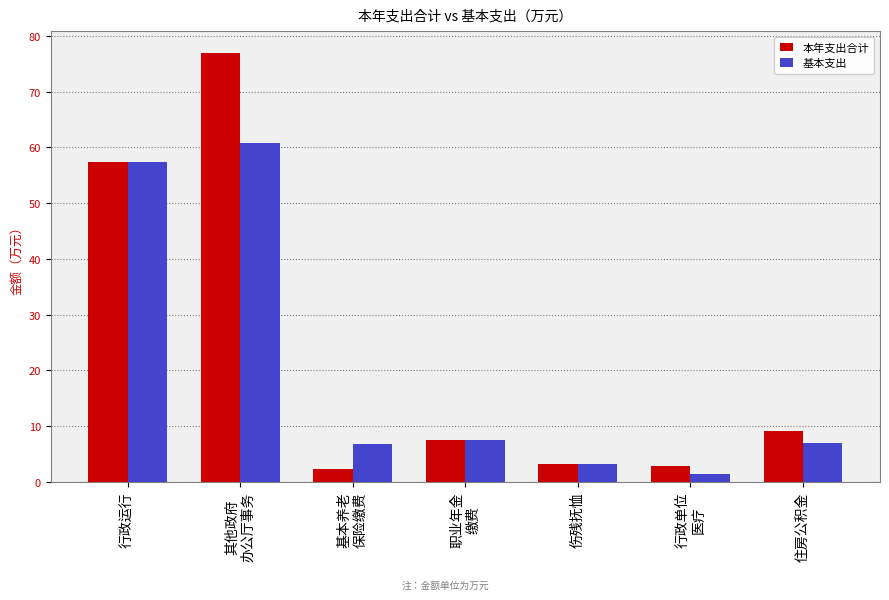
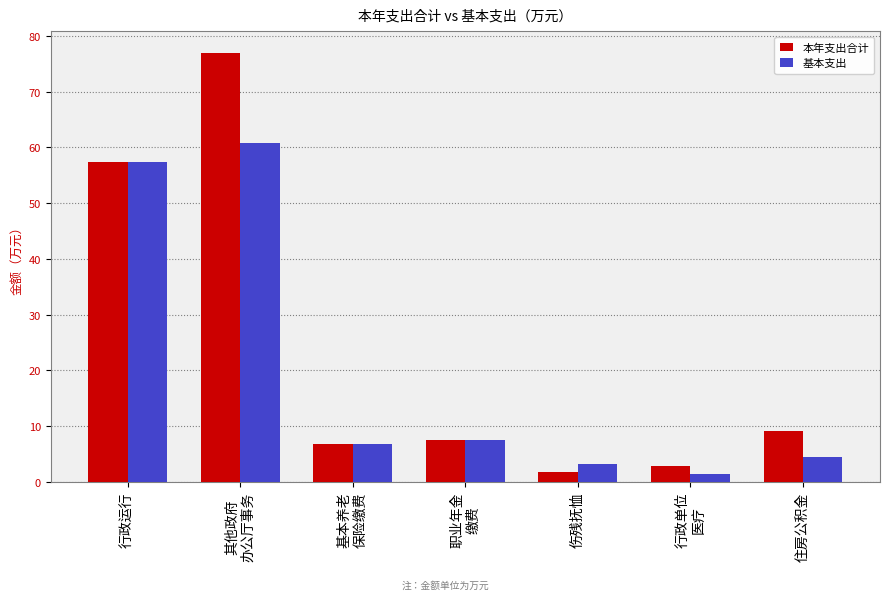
  {
    "本年支出合计": {
      "行政运行": 57,
      "其他政府 办公厅事务": 77,
-     "基本养老 保险缴费": 2,
+     "基本养老 保险缴费": 7,
      "职业年金 缴费": 8,
-     "伤残抚恤": 3,
+     "伤残抚恤": 2,
      "行政单位 医疗": 3,
      "住房公积金": 9
    },
    "基本支出": {
      "行政运行": 57,
      "其他政府 办公厅事务": 61,
      "基本养老 保险缴费": 7,
      "职业年金 缴费": 8,
      "伤残抚恤": 3,
      "行政单位 医疗": 1,
-     "住房公积金": 7
+     "住房公积金": 5
    }
  }
